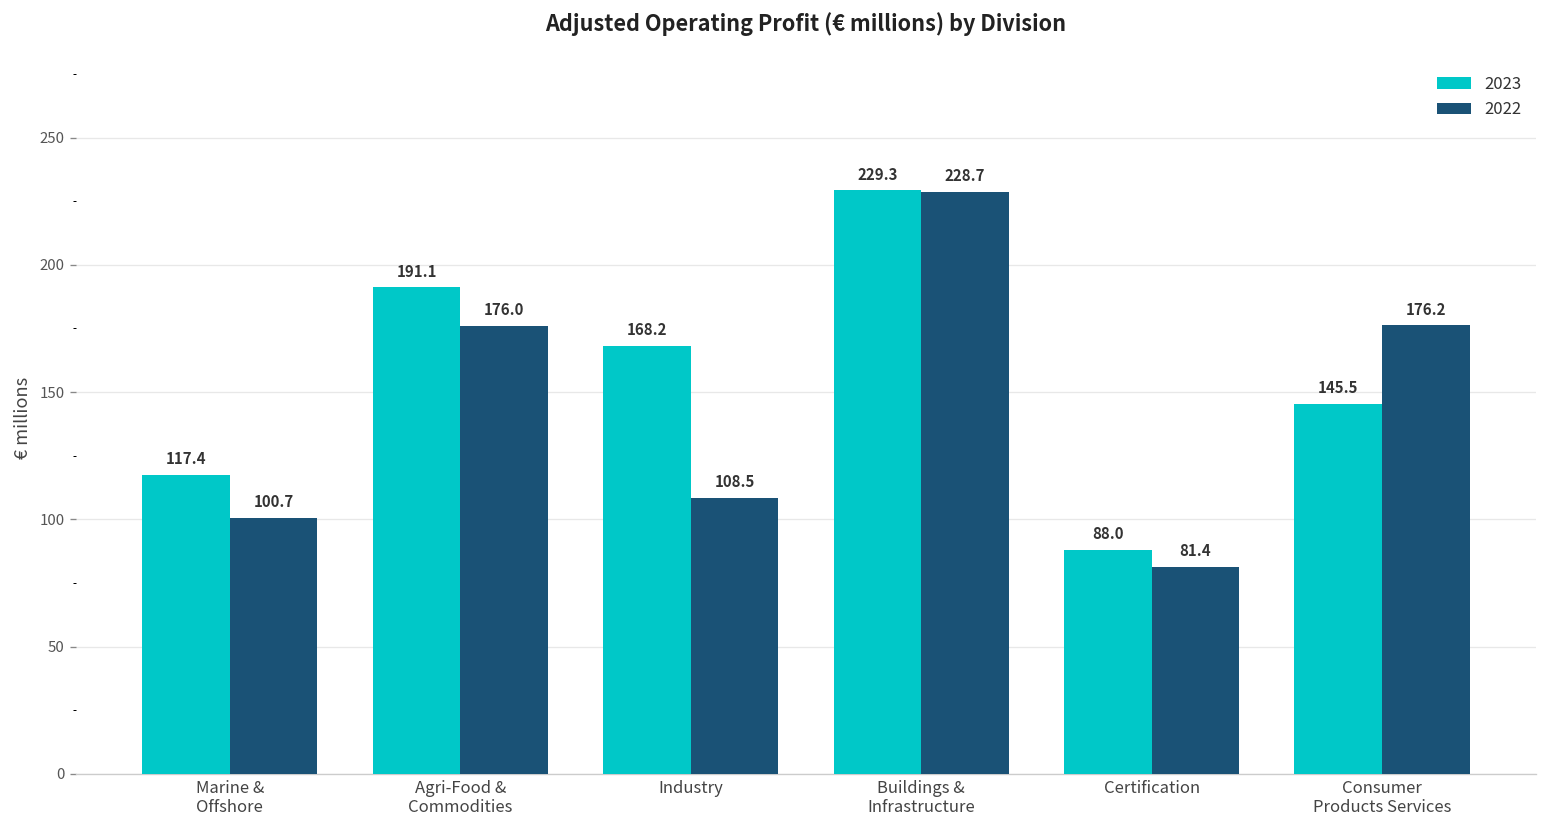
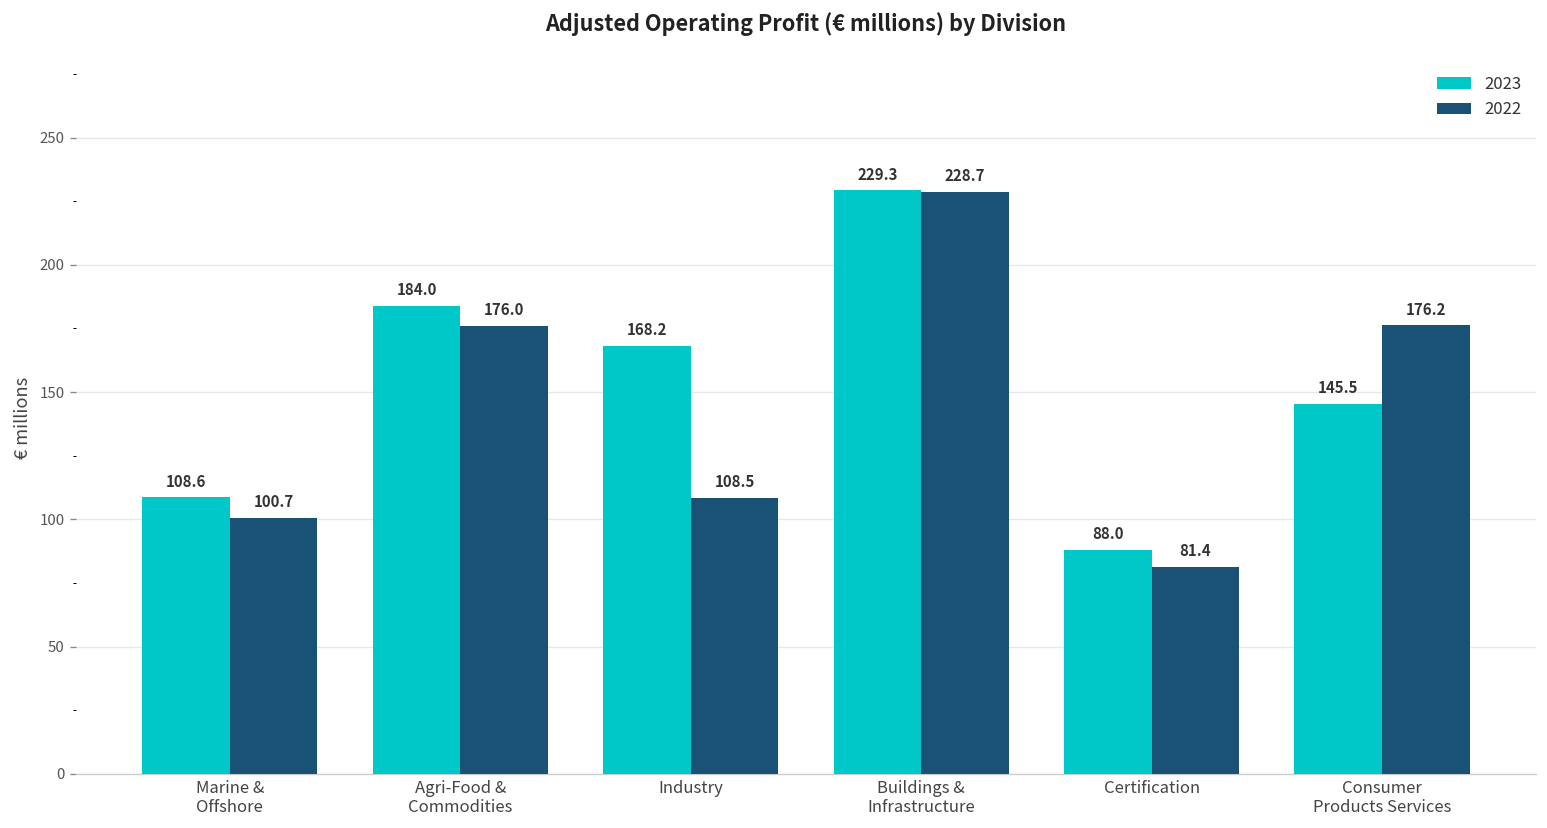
  {
    "2023": {
-     "Marine & Offshore": 117.4,
-     "Agri-Food & Commodities": 191.1,
+     "Marine & Offshore": 108.6,
+     "Agri-Food & Commodities": 184.0,
      "Industry": 168.2,
      "Buildings & Infrastructure": 229.3,
      "Certification": 88.0,
      "Consumer Products Services": 145.5
    },
    "2022": {
      "Marine & Offshore": 100.7,
      "Agri-Food & Commodities": 176.0,
      "Industry": 108.5,
      "Buildings & Infrastructure": 228.7,
      "Certification": 81.4,
      "Consumer Products Services": 176.2
    }
  }
